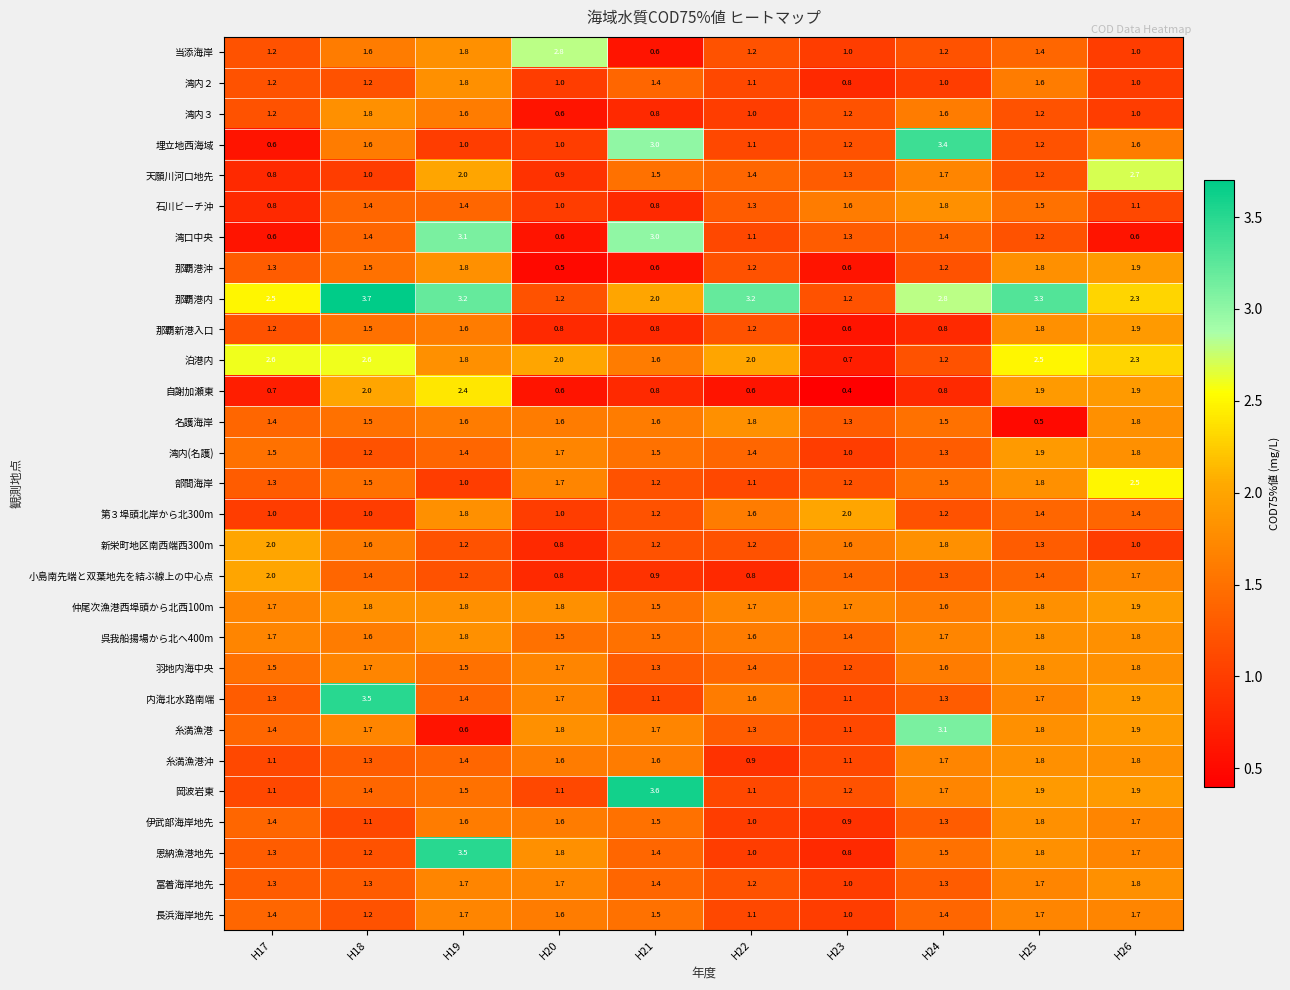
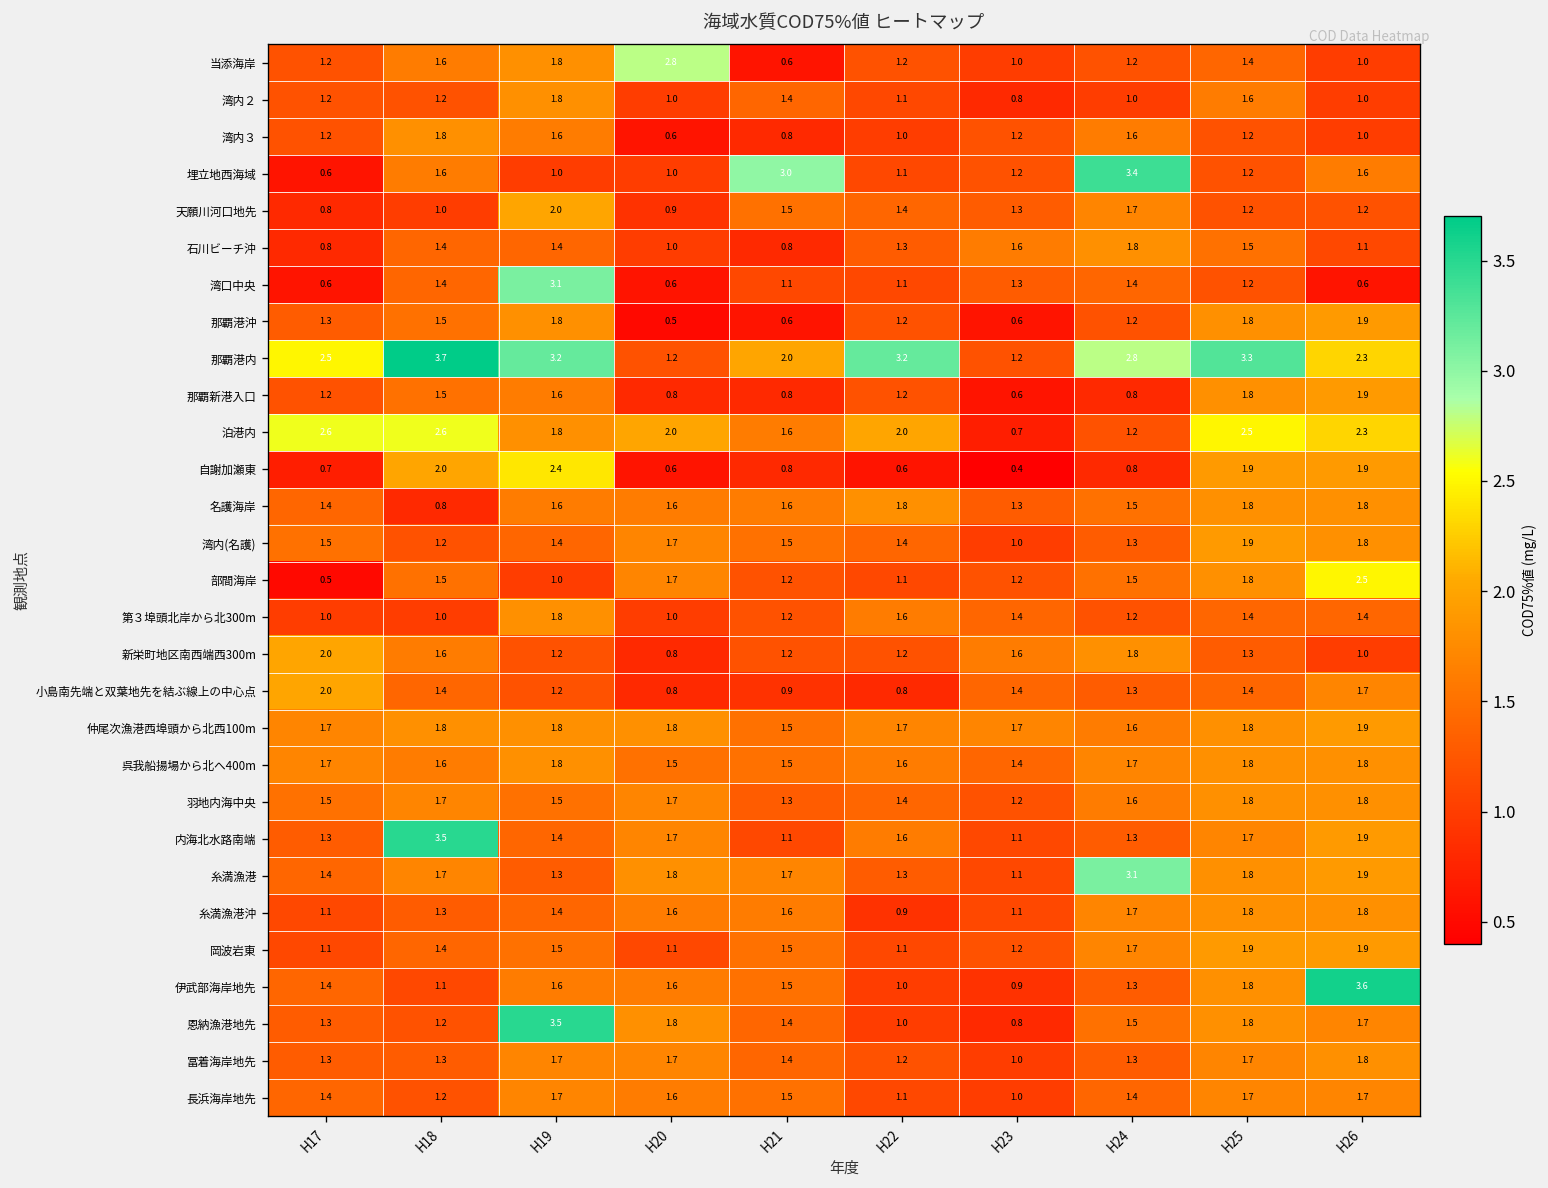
  {
    "天願川河口地先": {
      "H17": 0.8,
      "H18": 1.0,
      "H19": 2.0,
      "H20": 0.9,
      "H21": 1.5,
      "H22": 1.4,
      "H23": 1.3,
      "H24": 1.7,
      "H25": 1.2,
-     "H26": 2.7
+     "H26": 1.2
    },
    "湾口中央": {
      "H17": 0.6,
      "H18": 1.4,
      "H19": 3.1,
      "H20": 0.6,
-     "H21": 3.0,
+     "H21": 1.1,
      "H22": 1.1,
      "H23": 1.3,
      "H24": 1.4,
      "H25": 1.2,
      "H26": 0.6
    },
    "名護海岸": {
      "H17": 1.4,
-     "H18": 1.5,
+     "H18": 0.8,
      "H19": 1.6,
      "H20": 1.6,
      "H21": 1.6,
      "H22": 1.8,
      "H23": 1.3,
      "H24": 1.5,
-     "H25": 0.5,
+     "H25": 1.8,
      "H26": 1.8
    },
    "部間海岸": {
-     "H17": 1.3,
+     "H17": 0.5,
      "H18": 1.5,
      "H19": 1.0,
      "H20": 1.7,
      "H21": 1.2,
      "H22": 1.1,
      "H23": 1.2,
      "H24": 1.5,
      "H25": 1.8,
      "H26": 2.5
    },
    "第３埠頭北岸から北300m": {
      "H17": 1.0,
      "H18": 1.0,
      "H19": 1.8,
      "H20": 1.0,
      "H21": 1.2,
      "H22": 1.6,
-     "H23": 2.0,
+     "H23": 1.4,
      "H24": 1.2,
      "H25": 1.4,
      "H26": 1.4
    },
    "糸満漁港": {
      "H17": 1.4,
      "H18": 1.7,
-     "H19": 0.6,
+     "H19": 1.3,
      "H20": 1.8,
      "H21": 1.7,
      "H22": 1.3,
      "H23": 1.1,
      "H24": 3.1,
      "H25": 1.8,
      "H26": 1.9
    },
    "岡波岩東": {
      "H17": 1.1,
      "H18": 1.4,
      "H19": 1.5,
      "H20": 1.1,
-     "H21": 3.6,
+     "H21": 1.5,
      "H22": 1.1,
      "H23": 1.2,
      "H24": 1.7,
      "H25": 1.9,
      "H26": 1.9
    },
    "伊武部海岸地先": {
      "H17": 1.4,
      "H18": 1.1,
      "H19": 1.6,
      "H20": 1.6,
      "H21": 1.5,
      "H22": 1.0,
      "H23": 0.9,
      "H24": 1.3,
      "H25": 1.8,
-     "H26": 1.7
+     "H26": 3.6
    }
  }
